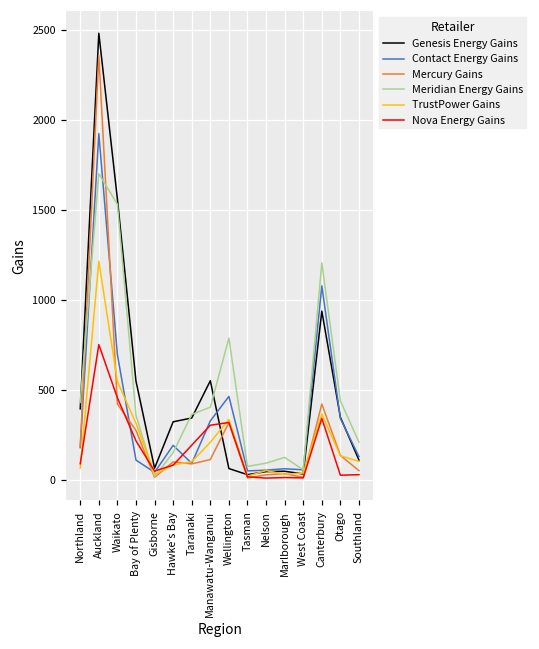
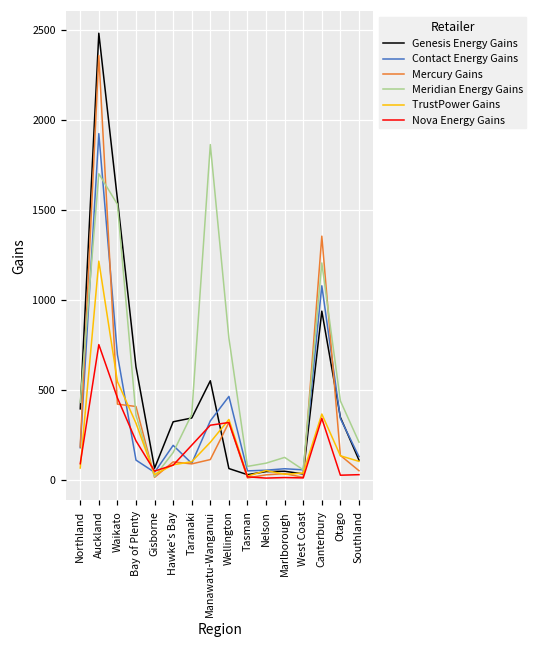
  {
    "Genesis Energy Gains": {
      "Northland": 390,
      "Auckland": 2480,
      "Waikato": 1560,
-     "Bay of Plenty": 550,
+     "Bay of Plenty": 630,
      "Gisborne": 60,
      "Hawke's Bay": 320,
      "Taranaki": 340,
      "Manawatu-Wanganui": 550,
      "Wellington": 60,
      "Canterbury": 940
    },
    "Contact Energy Gains": {
      "Auckland": 1920,
      "Waikato": 700,
      "Bay of Plenty": 110,
      "Hawke's Bay": 190,
      "Manawatu-Wanganui": 330,
      "Wellington": 460,
      "Tasman": 50,
      "Canterbury": 1080,
      "Southland": 130
    },
    "Mercury Gains": {
      "Auckland": 2360,
      "Waikato": 420,
-     "Bay of Plenty": 270,
+     "Bay of Plenty": 410,
      "Hawke's Bay": 100,
      "Manawatu-Wanganui": 110,
      "Nelson": 30,
-     "Canterbury": 420,
+     "Canterbury": 1350,
      "Southland": 50
    },
    "Meridian Energy Gains": {
      "Northland": 430,
      "Auckland": 1700,
      "Waikato": 1530,
      "Bay of Plenty": 360,
      "Hawke's Bay": 150,
      "Taranaki": 360,
-     "Manawatu-Wanganui": 400,
+     "Manawatu-Wanganui": 1860,
      "Wellington": 790,
      "Tasman": 70,
      "Nelson": 90,
      "Marlborough": 120,
      "Canterbury": 1210,
      "Otago": 440,
      "Southland": 210
    },
    "TrustPower Gains": {
      "Northland": 70,
      "Auckland": 1220,
      "Waikato": 550,
      "Bay of Plenty": 310,
      "Manawatu-Wanganui": 210,
      "Wellington": 340,
      "Canterbury": 370
    },
    "Nova Energy Gains": {
      "Northland": 90,
      "Auckland": 750,
      "Waikato": 460,
      "Bay of Plenty": 220,
      "Taranaki": 190,
      "Manawatu-Wanganui": 300,
      "Nelson": 10,
      "Marlborough": 10,
      "Canterbury": 340,
      "Otago": 30,
      "Southland": 30
    }
  }
